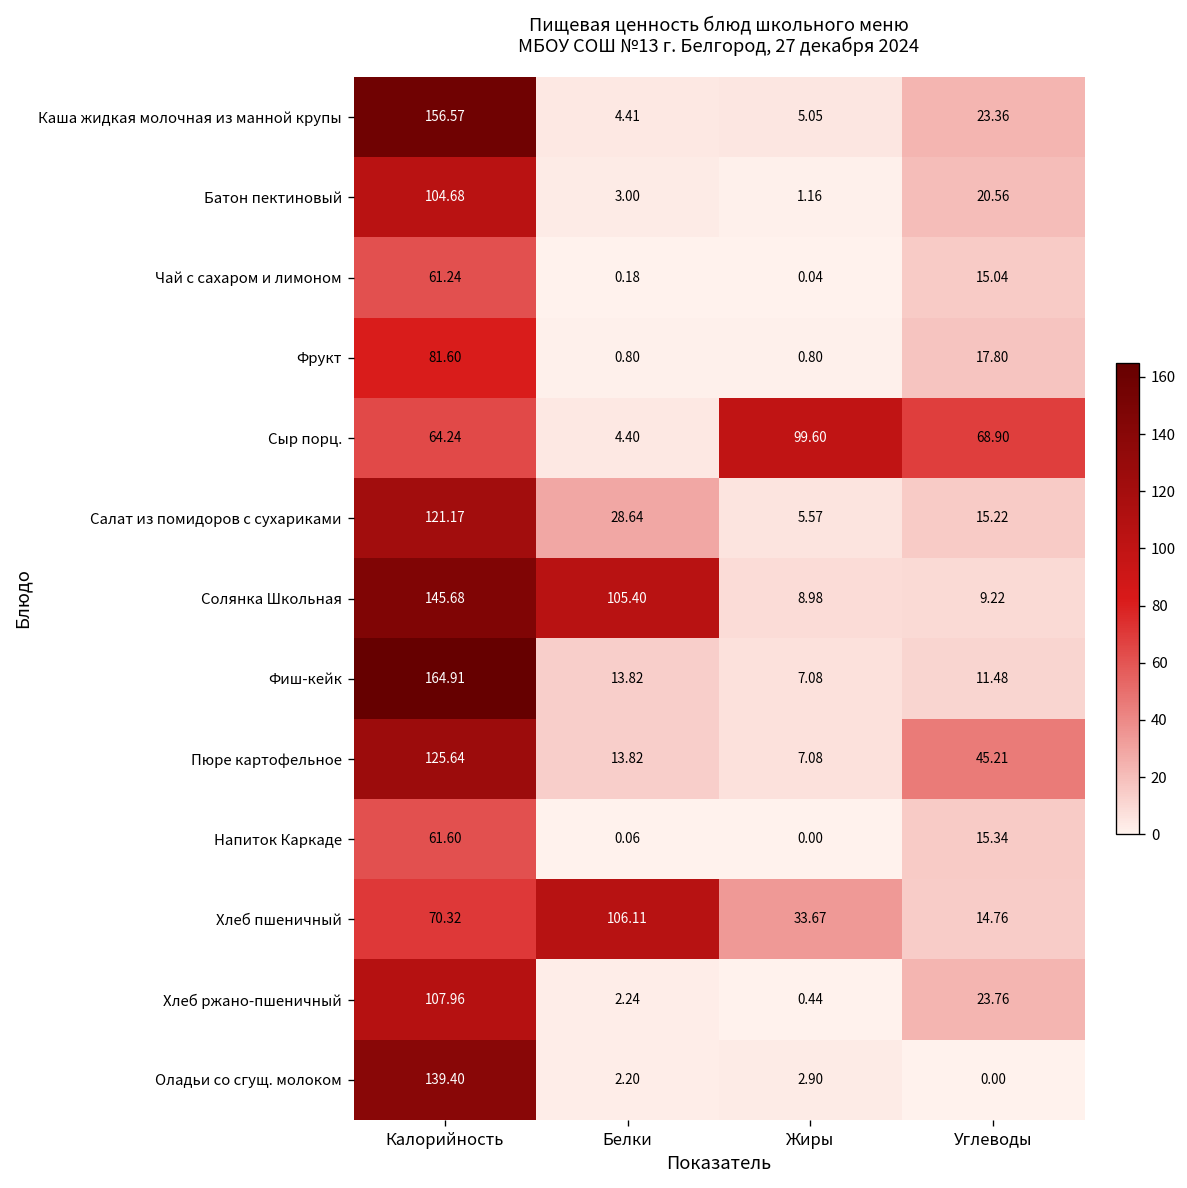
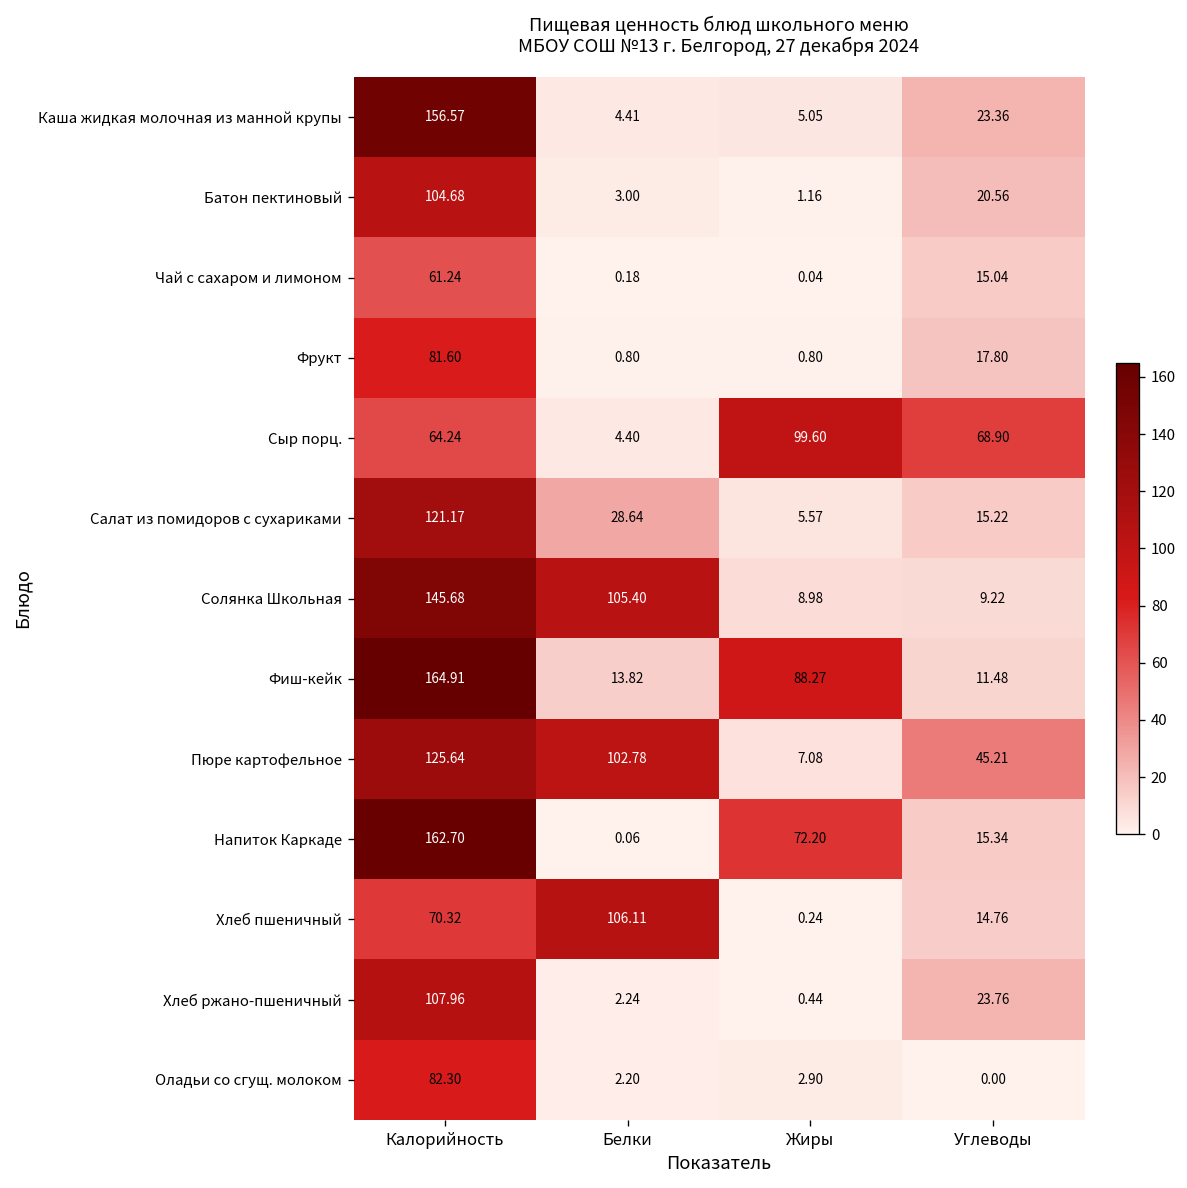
  {
    "Каша жидкая молочная из манной крупы": {
      "Калорийность": 156.57,
      "Белки": 4.41,
      "Жиры": 5.05,
      "Углеводы": 23.36
    },
    "Батон пектиновый": {
      "Калорийность": 104.68,
      "Белки": 3.00,
      "Жиры": 1.16,
      "Углеводы": 20.56
    },
    "Чай с сахаром и лимоном": {
      "Калорийность": 61.24,
      "Белки": 0.18,
      "Жиры": 0.04,
      "Углеводы": 15.04
    },
    "Фрукт": {
      "Калорийность": 81.60,
      "Белки": 0.80,
      "Жиры": 0.80,
      "Углеводы": 17.80
    },
    "Сыр порц.": {
      "Калорийность": 64.24,
      "Белки": 4.40,
      "Жиры": 99.60,
      "Углеводы": 68.90
    },
    "Салат из помидоров с сухариками": {
      "Калорийность": 121.17,
      "Белки": 28.64,
      "Жиры": 5.57,
      "Углеводы": 15.22
    },
    "Солянка Школьная": {
      "Калорийность": 145.68,
      "Белки": 105.40,
      "Жиры": 8.98,
      "Углеводы": 9.22
    },
    "Фиш-кейк": {
      "Калорийность": 164.91,
      "Белки": 13.82,
-     "Жиры": 7.08,
+     "Жиры": 88.27,
      "Углеводы": 11.48
    },
    "Пюре картофельное": {
      "Калорийность": 125.64,
-     "Белки": 13.82,
+     "Белки": 102.78,
      "Жиры": 7.08,
      "Углеводы": 45.21
    },
    "Напиток Каркаде": {
-     "Калорийность": 61.60,
+     "Калорийность": 162.70,
      "Белки": 0.06,
-     "Жиры": 0.00,
+     "Жиры": 72.20,
      "Углеводы": 15.34
    },
    "Хлеб пшеничный": {
      "Калорийность": 70.32,
      "Белки": 106.11,
-     "Жиры": 33.67,
+     "Жиры": 0.24,
      "Углеводы": 14.76
    },
    "Хлеб ржано-пшеничный": {
      "Калорийность": 107.96,
      "Белки": 2.24,
      "Жиры": 0.44,
      "Углеводы": 23.76
    },
    "Оладьи со сгущ. молоком": {
-     "Калорийность": 139.40,
+     "Калорийность": 82.30,
      "Белки": 2.20,
      "Жиры": 2.90,
      "Углеводы": 0.00
    }
  }
